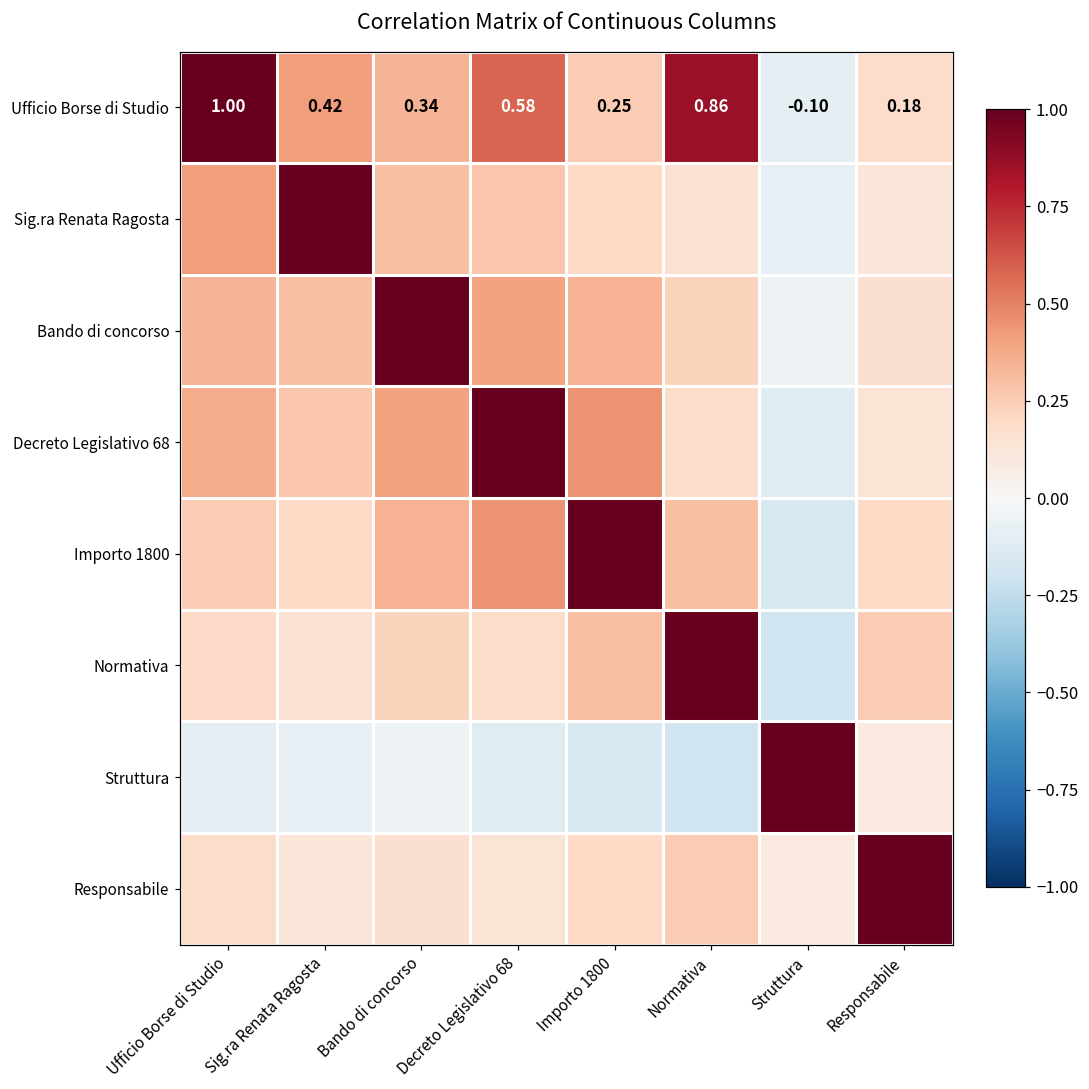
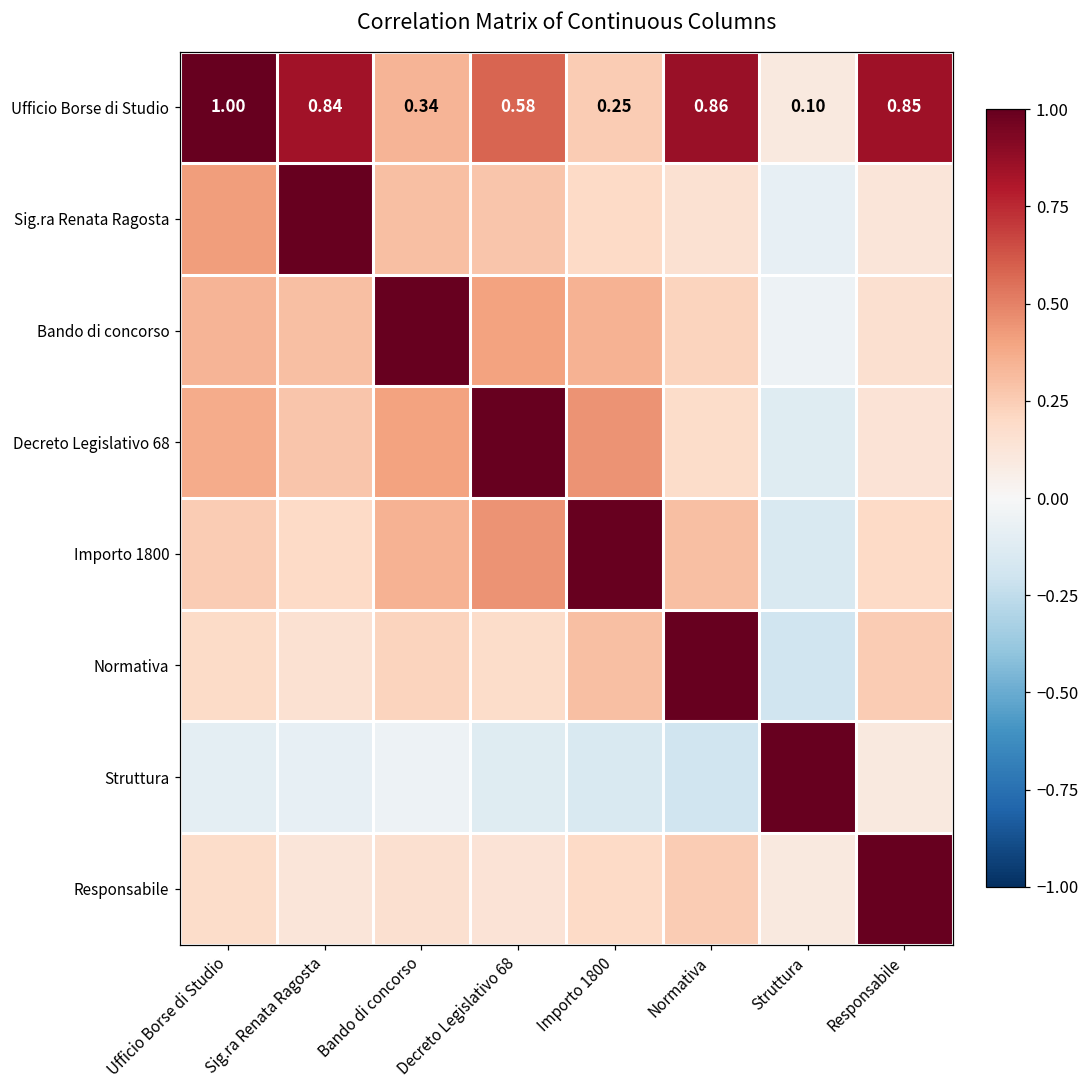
  {
    "Ufficio Borse di Studio": {
      "Ufficio Borse di Studio": 1.00,
-     "Sig.ra Renata Ragosta": 0.42,
+     "Sig.ra Renata Ragosta": 0.84,
      "Bando di concorso": 0.34,
      "Decreto Legislativo 68": 0.58,
      "Importo 1800": 0.25,
      "Normativa": 0.86,
-     "Struttura": -0.10,
-     "Responsabile": 0.18
+     "Struttura": 0.10,
+     "Responsabile": 0.85
    }
  }
